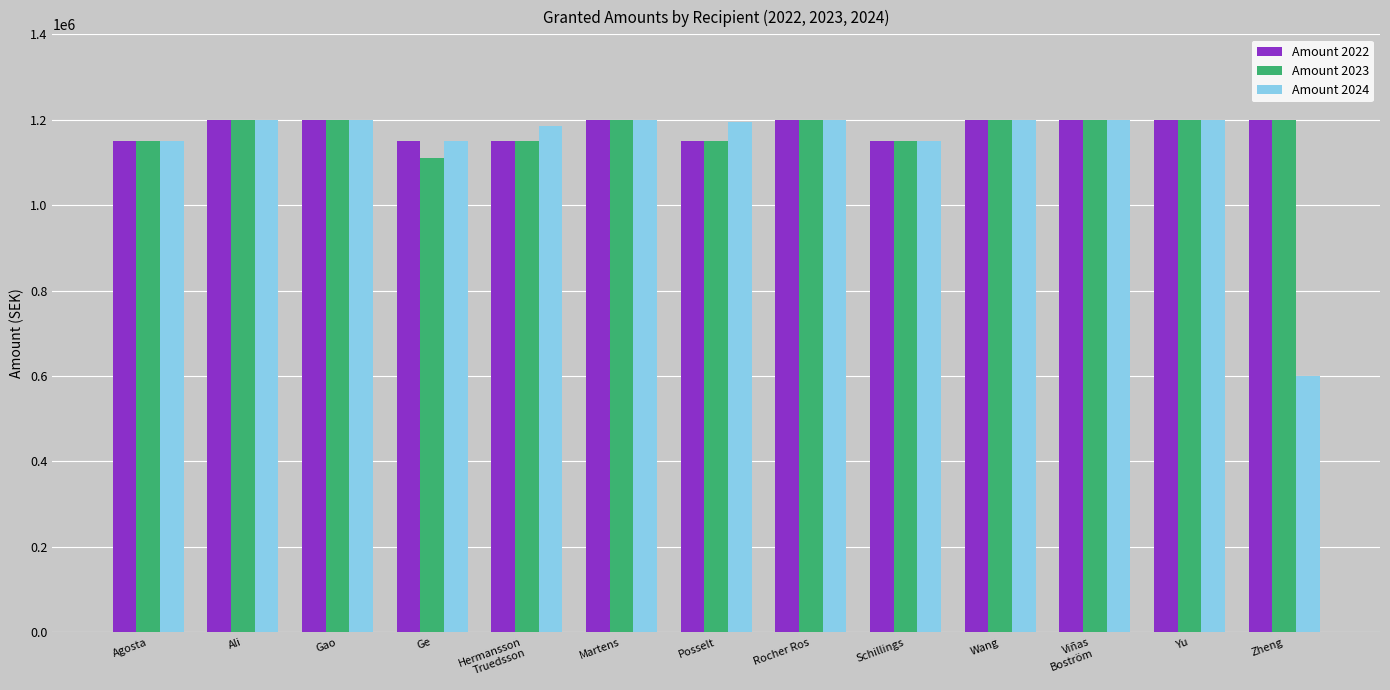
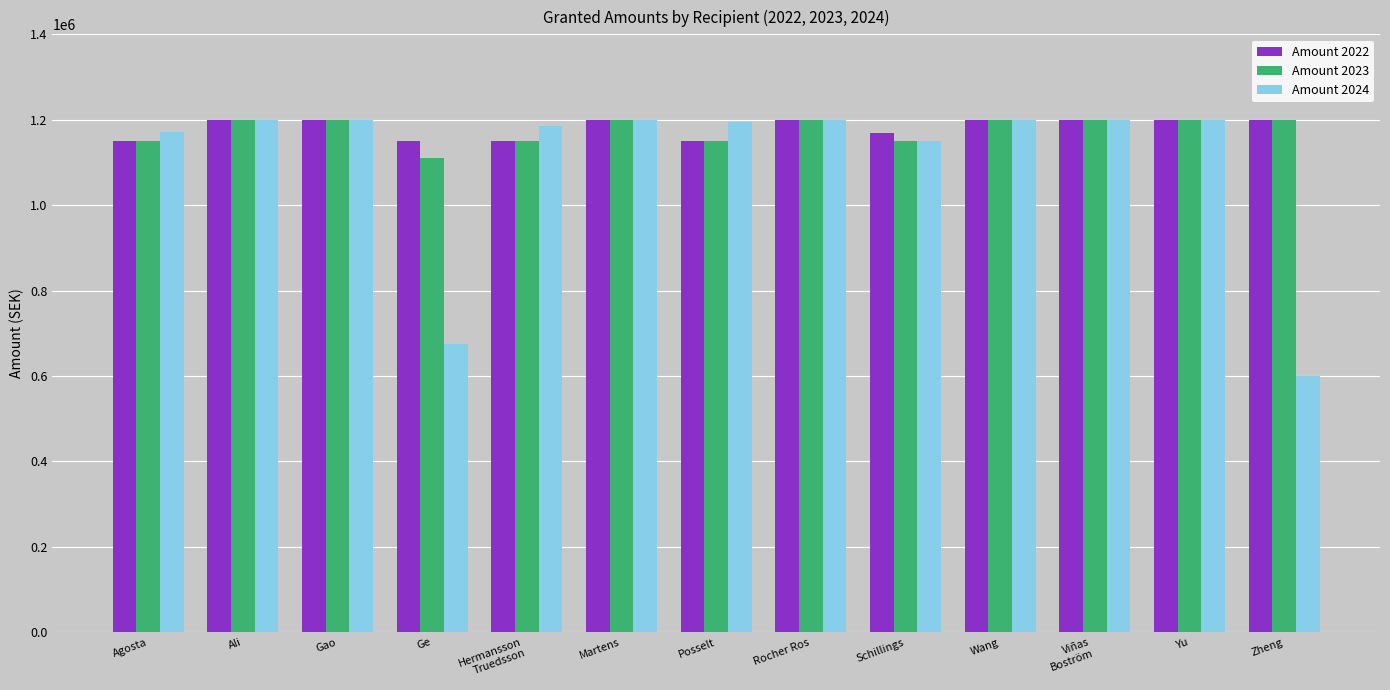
  {
    "Amount 2022": {
      "Agosta": 1150000,
      "Ali": 1200000,
      "Gao": 1200000,
      "Ge": 1150000,
      "Hermansson Truedsson": 1150000,
      "Martens": 1200000,
      "Posselt": 1150000,
      "Rocher Ros": 1200000,
-     "Schillings": 1150000,
+     "Schillings": 1170000,
      "Wang": 1200000,
      "Viñas Boström": 1200000,
      "Yu": 1200000,
      "Zheng": 1200000
    },
    "Amount 2023": {
      "Agosta": 1150000,
      "Ali": 1200000,
      "Gao": 1200000,
      "Ge": 1110000,
      "Hermansson Truedsson": 1150000,
      "Martens": 1200000,
      "Posselt": 1150000,
      "Rocher Ros": 1200000,
      "Schillings": 1150000,
      "Wang": 1200000,
      "Viñas Boström": 1200000,
      "Yu": 1200000,
      "Zheng": 1200000
    },
    "Amount 2024": {
-     "Agosta": 1150000,
+     "Agosta": 1170000,
      "Ali": 1200000,
      "Gao": 1200000,
-     "Ge": 1150000,
+     "Ge": 670000,
      "Hermansson Truedsson": 1190000,
      "Martens": 1200000,
      "Posselt": 1190000,
      "Rocher Ros": 1200000,
      "Schillings": 1150000,
      "Wang": 1200000,
      "Viñas Boström": 1200000,
      "Yu": 1200000,
      "Zheng": 600000
    }
  }
